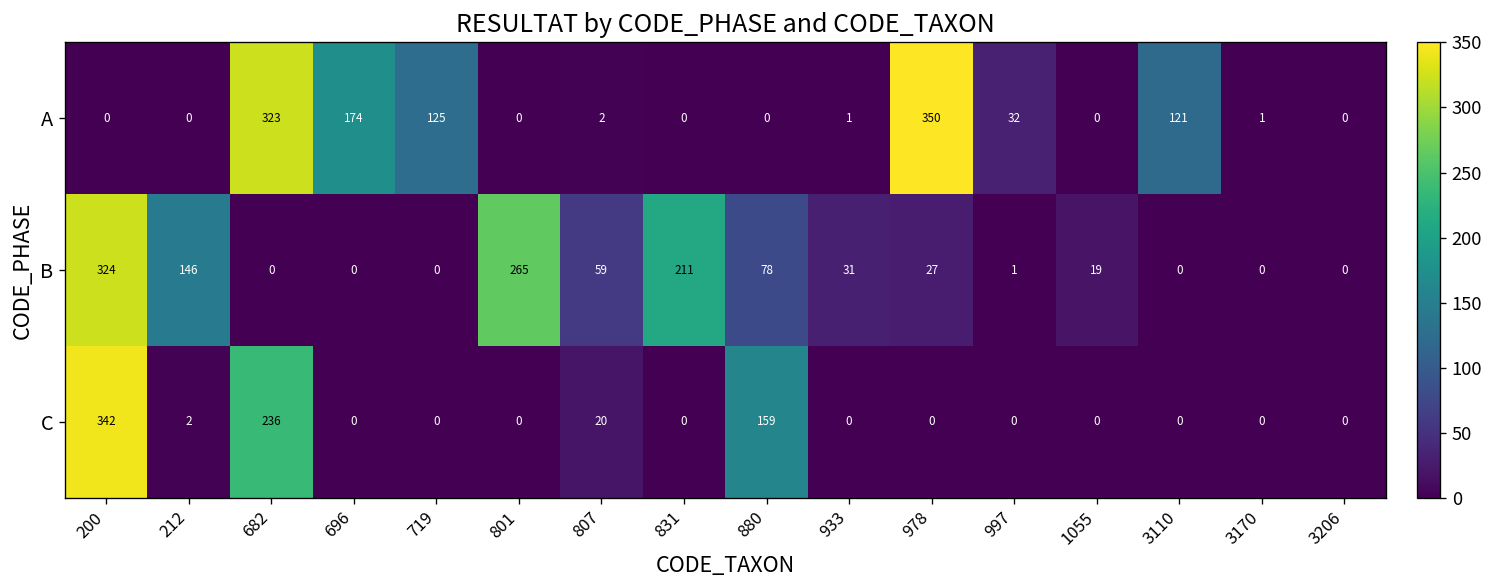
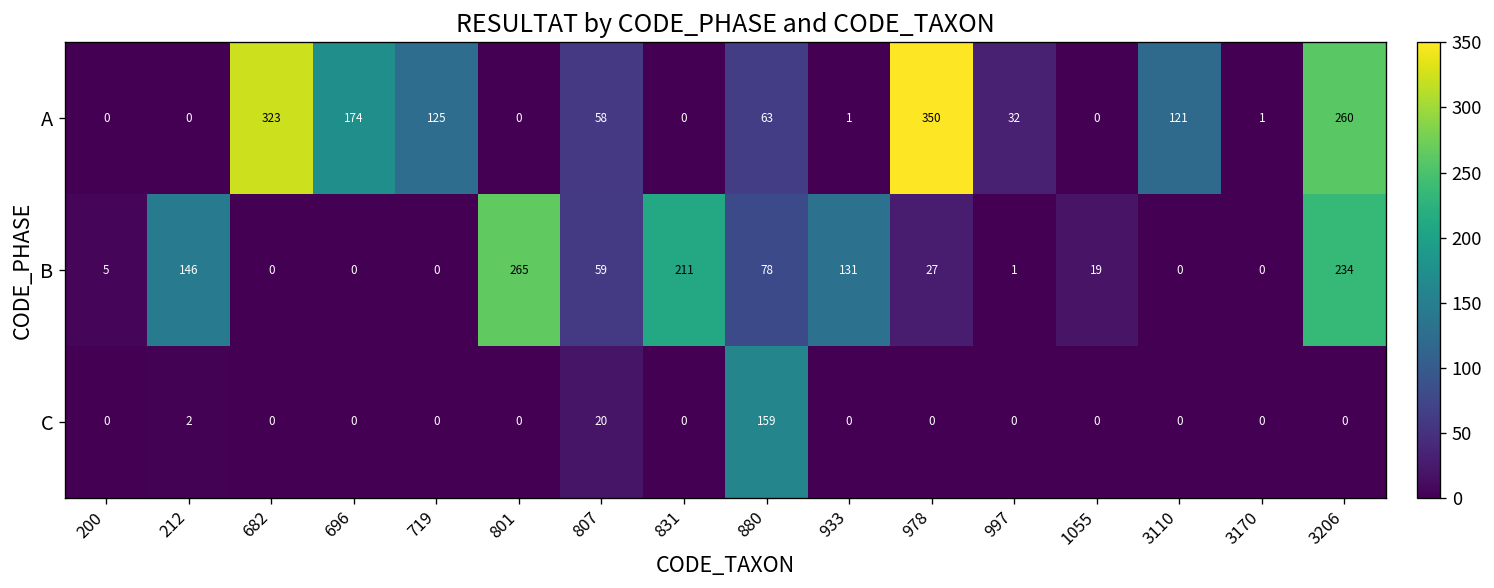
  {
    "A": {
      "200": 0,
      "212": 0,
      "682": 323,
      "696": 174,
      "719": 125,
      "801": 0,
-     "807": 2,
+     "807": 58,
      "831": 0,
-     "880": 0,
+     "880": 63,
      "933": 1,
      "978": 350,
      "997": 32,
      "1055": 0,
      "3110": 121,
      "3170": 1,
-     "3206": 0
+     "3206": 260
    },
    "B": {
-     "200": 324,
+     "200": 5,
      "212": 146,
      "682": 0,
      "696": 0,
      "719": 0,
      "801": 265,
      "807": 59,
      "831": 211,
      "880": 78,
-     "933": 31,
+     "933": 131,
      "978": 27,
      "997": 1,
      "1055": 19,
      "3110": 0,
      "3170": 0,
-     "3206": 0
+     "3206": 234
    },
    "C": {
-     "200": 342,
+     "200": 0,
      "212": 2,
-     "682": 236,
+     "682": 0,
      "696": 0,
      "719": 0,
      "801": 0,
      "807": 20,
      "831": 0,
      "880": 159,
      "933": 0,
      "978": 0,
      "997": 0,
      "1055": 0,
      "3110": 0,
      "3170": 0,
      "3206": 0
    }
  }
